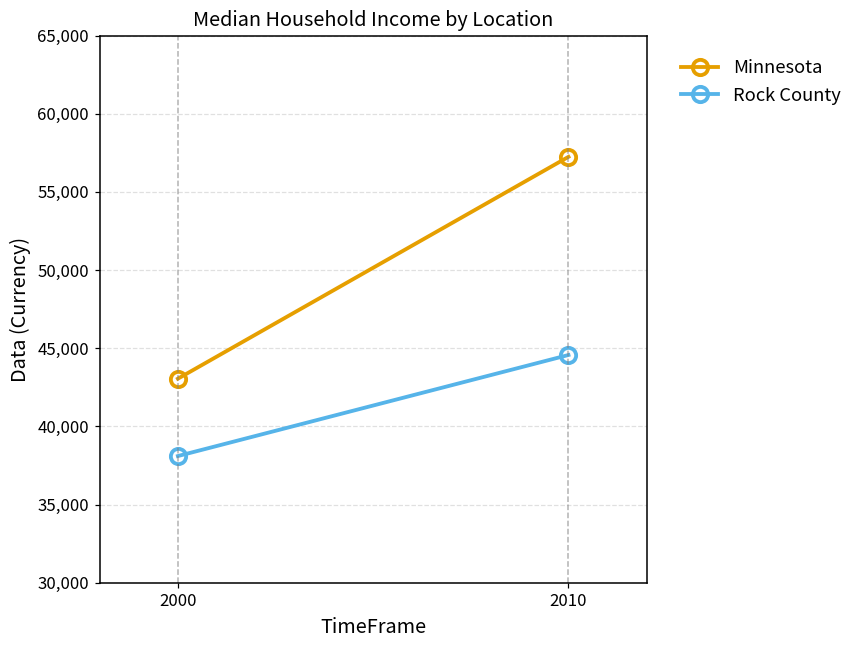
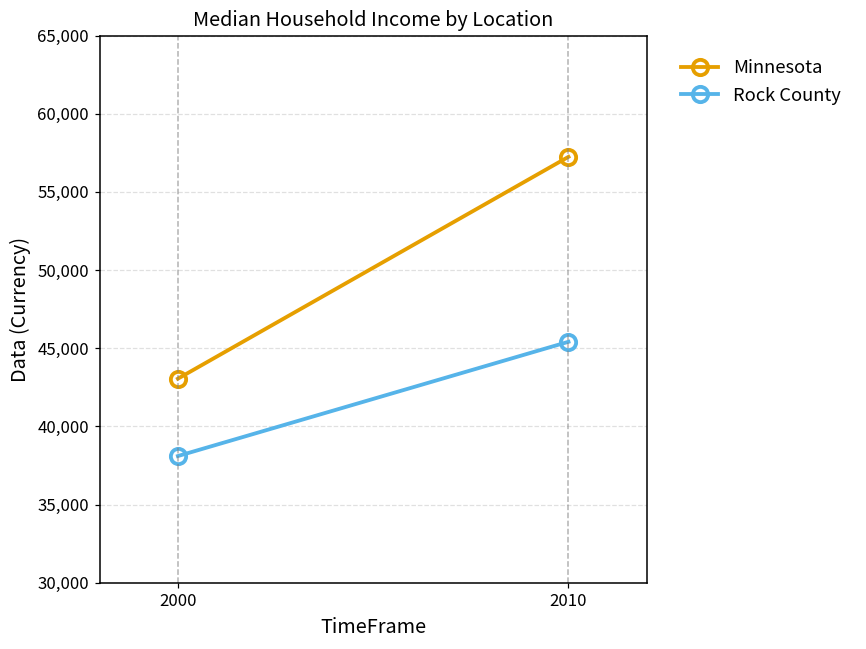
  {
    "Minnesota": {
      "2000": "43,100",
      "2010": "57,200"
    },
    "Rock County": {
      "2000": "38,100",
-     "2010": "44,600"
+     "2010": "45,400"
    }
  }
